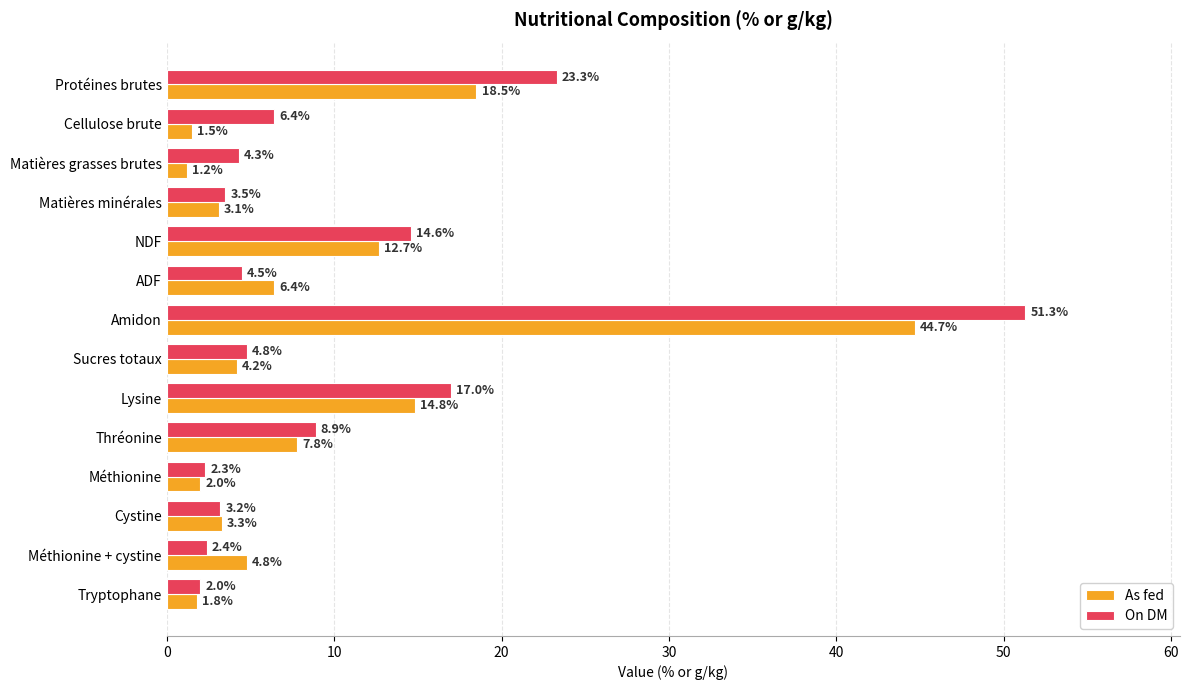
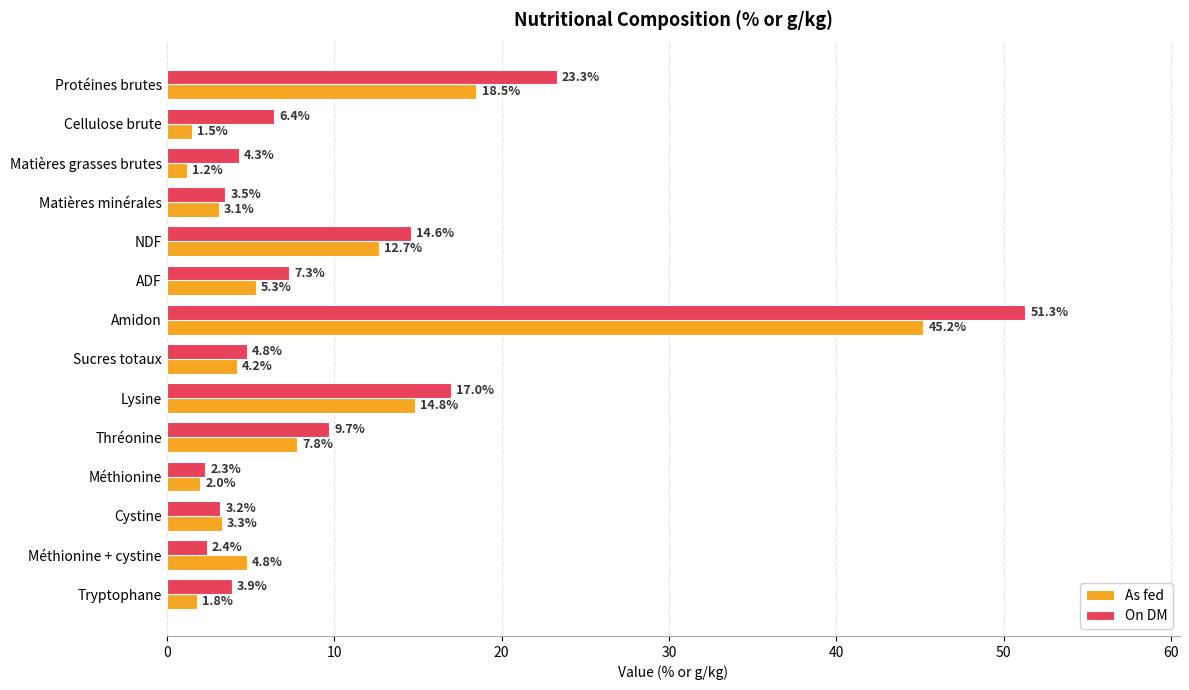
  {
    "As fed": {
      "Protéines brutes": "18.5%",
      "Cellulose brute": "1.5%",
      "Matières grasses brutes": "1.2%",
      "Matières minérales": "3.1%",
      "NDF": "12.7%",
-     "ADF": "6.4%",
-     "Amidon": "44.7%",
+     "ADF": "5.3%",
+     "Amidon": "45.2%",
      "Sucres totaux": "4.2%",
      "Lysine": "14.8%",
      "Thréonine": "7.8%",
      "Méthionine": "2.0%",
      "Cystine": "3.3%",
      "Méthionine + cystine": "4.8%",
      "Tryptophane": "1.8%"
    },
    "On DM": {
      "Protéines brutes": "23.3%",
      "Cellulose brute": "6.4%",
      "Matières grasses brutes": "4.3%",
      "Matières minérales": "3.5%",
      "NDF": "14.6%",
-     "ADF": "4.5%",
+     "ADF": "7.3%",
      "Amidon": "51.3%",
      "Sucres totaux": "4.8%",
      "Lysine": "17.0%",
-     "Thréonine": "8.9%",
+     "Thréonine": "9.7%",
      "Méthionine": "2.3%",
      "Cystine": "3.2%",
      "Méthionine + cystine": "2.4%",
-     "Tryptophane": "2.0%"
+     "Tryptophane": "3.9%"
    }
  }
